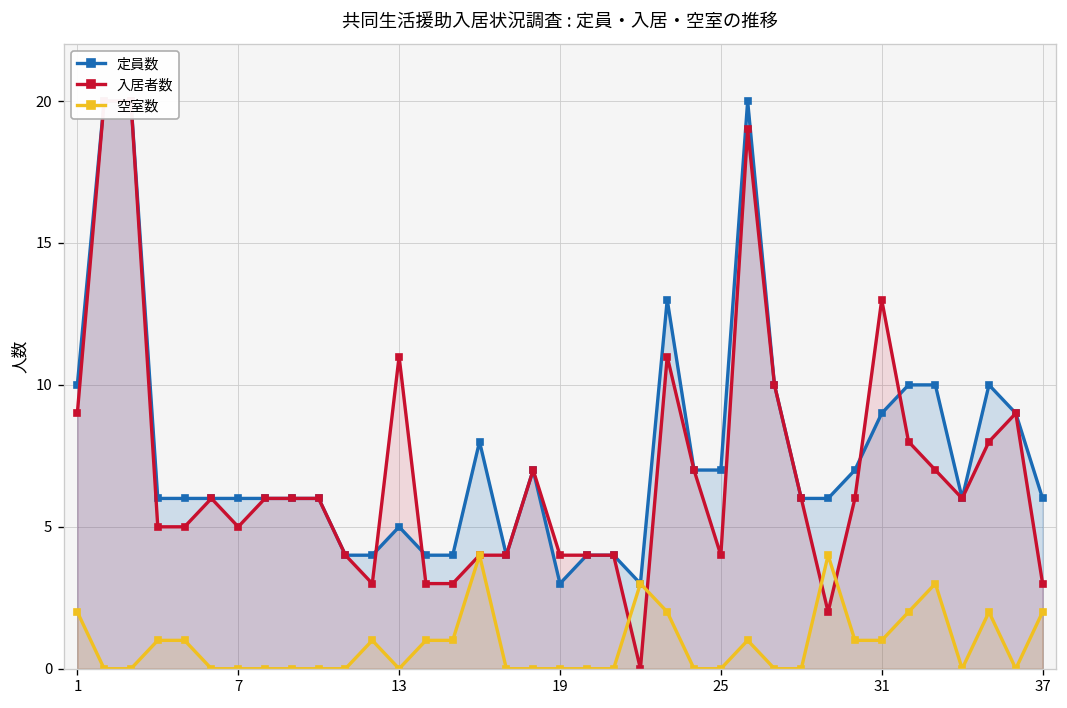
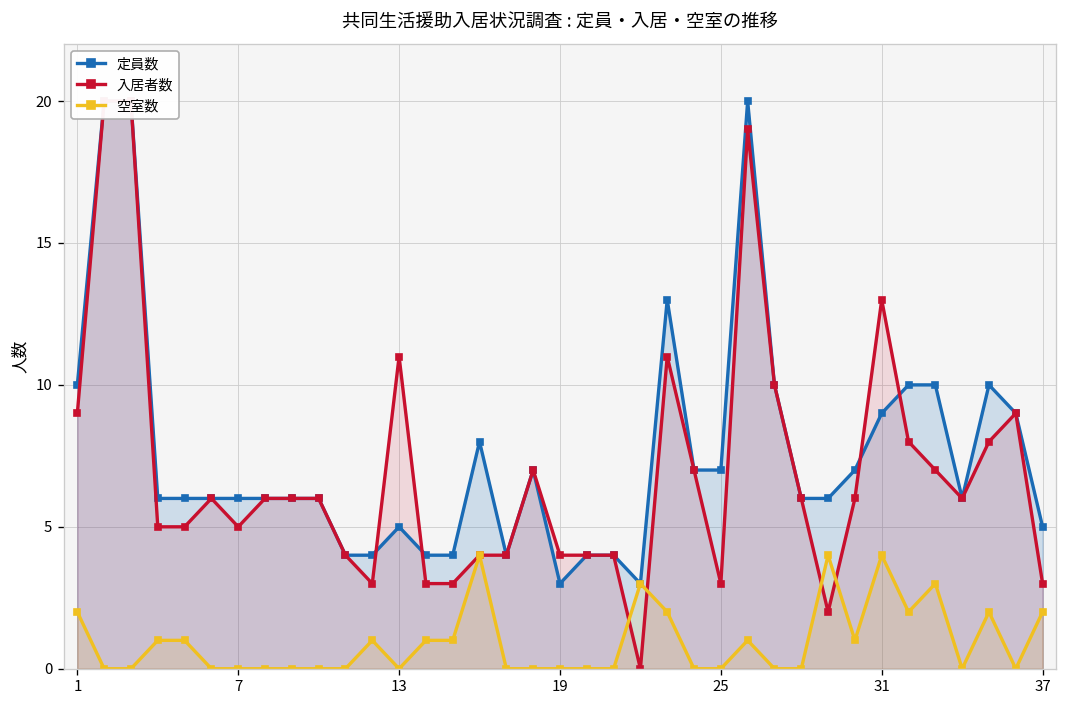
  {
    "定員数": {
      "1": 10,
      "7": 6,
      "13": 5,
      "19": 3,
      "25": 7,
      "31": 9,
-     "37": 6
+     "37": 5
    },
    "入居者数": {
      "1": 9,
      "7": 5,
      "13": 11,
      "19": 4,
-     "25": 4,
+     "25": 3,
      "31": 13,
      "37": 3
    },
    "空室数": {
      "1": 2,
      "7": 0,
      "13": 0,
      "19": 0,
      "25": 0,
-     "31": 1,
+     "31": 4,
      "37": 2
    }
  }
